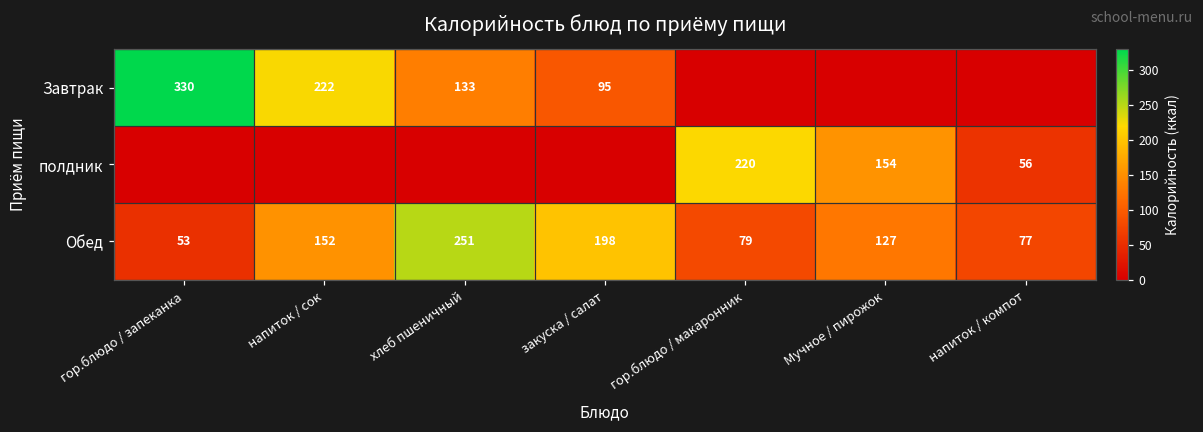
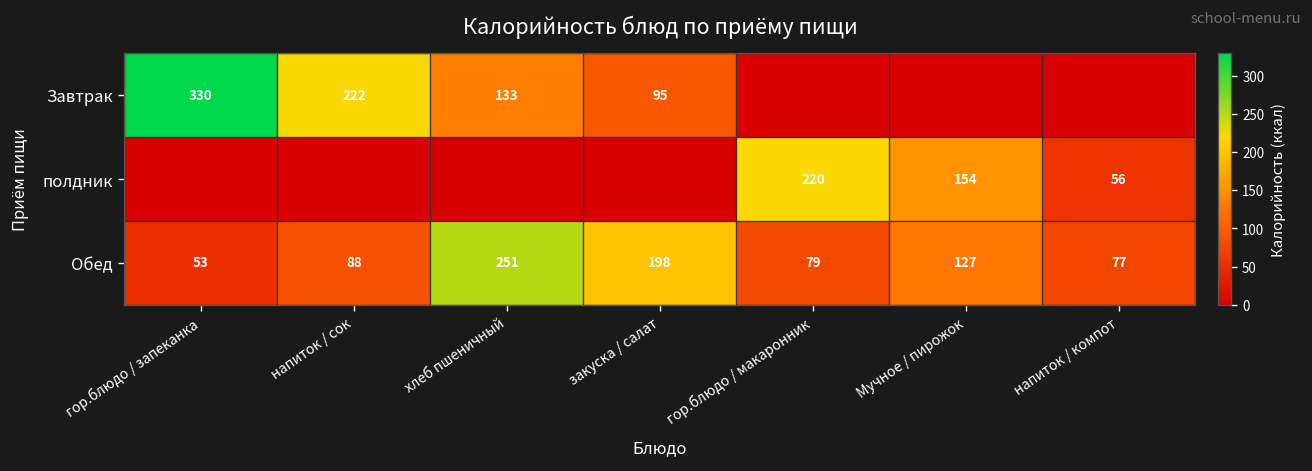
  {
    "Завтрак": {
      "гор.блюдо / запеканка": 330,
      "напиток / сок": 222,
      "хлеб пшеничный": 133,
      "закуска / салат": 95
    },
    "полдник": {
      "гор.блюдо / макаронник": 220,
      "Мучное / пирожок": 154,
      "напиток / компот": 56
    },
    "Обед": {
      "гор.блюдо / запеканка": 53,
-     "напиток / сок": 152,
+     "напиток / сок": 88,
      "хлеб пшеничный": 251,
      "закуска / салат": 198,
      "гор.блюдо / макаронник": 79,
      "Мучное / пирожок": 127,
      "напиток / компот": 77
    }
  }
